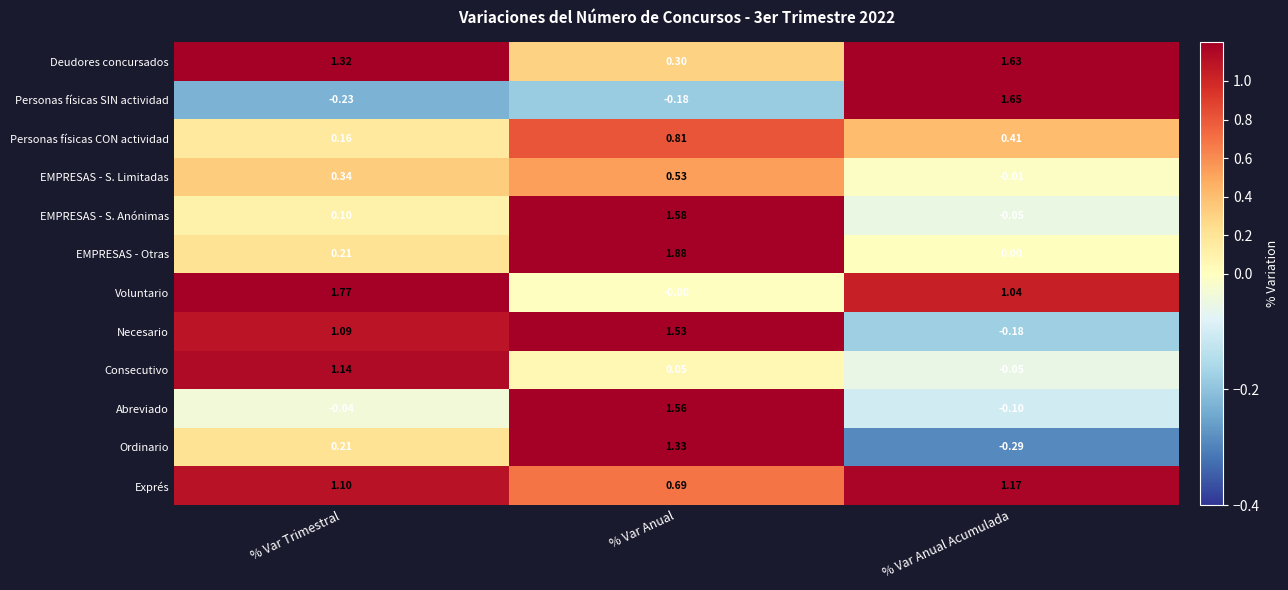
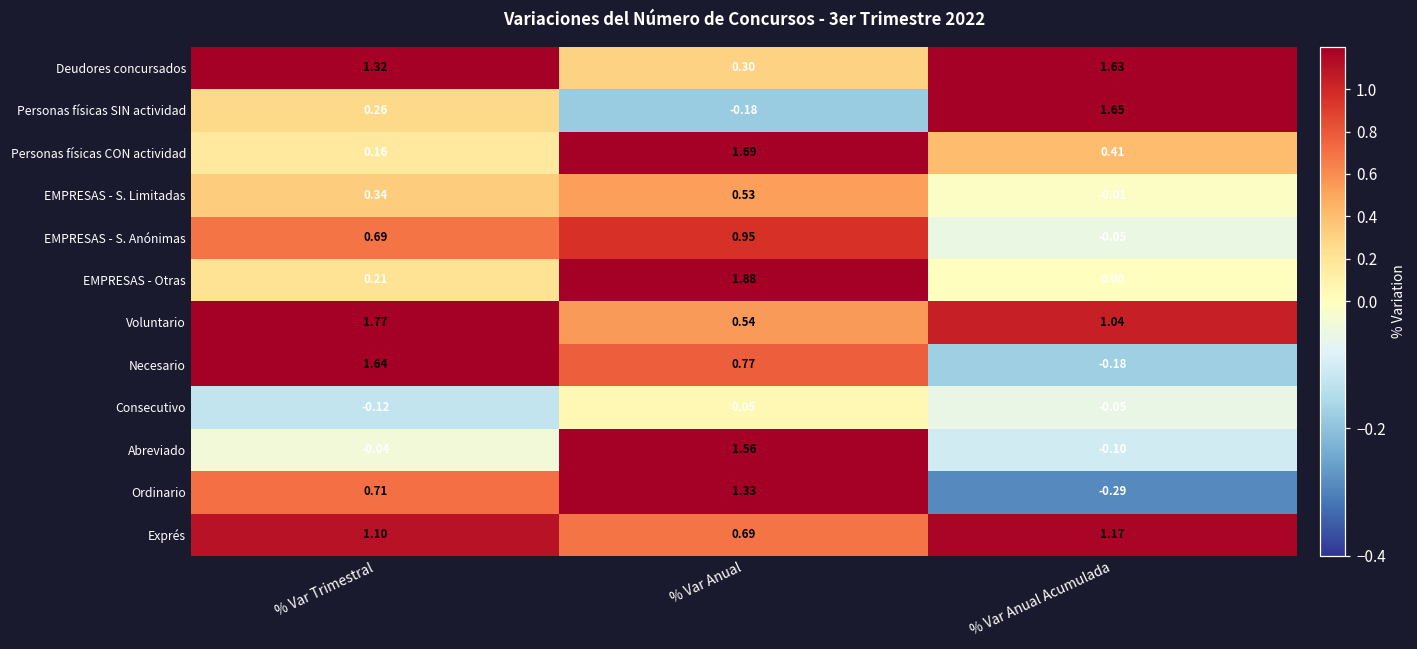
  {
    "Deudores concursados": {
      "% Var Trimestral": 1.32,
      "% Var Anual": 0.30,
      "% Var Anual Acumulada": 1.63
    },
    "Personas físicas SIN actividad": {
-     "% Var Trimestral": -0.23,
+     "% Var Trimestral": 0.26,
      "% Var Anual": -0.18,
      "% Var Anual Acumulada": 1.65
    },
    "Personas físicas CON actividad": {
      "% Var Trimestral": 0.16,
-     "% Var Anual": 0.81,
+     "% Var Anual": 1.69,
      "% Var Anual Acumulada": 0.41
    },
    "EMPRESAS - S. Limitadas": {
      "% Var Trimestral": 0.34,
      "% Var Anual": 0.53,
      "% Var Anual Acumulada": -0.01
    },
    "EMPRESAS - S. Anónimas": {
-     "% Var Trimestral": 0.10,
-     "% Var Anual": 1.58
+     "% Var Trimestral": 0.69,
+     "% Var Anual": 0.95
    },
    "EMPRESAS - Otras": {
      "% Var Trimestral": 0.21,
      "% Var Anual": 1.88,
      "% Var Anual Acumulada": 0.00
    },
    "Voluntario": {
      "% Var Trimestral": 1.77,
-     "% Var Anual": -0.00,
+     "% Var Anual": 0.54,
      "% Var Anual Acumulada": 1.04
    },
    "Necesario": {
-     "% Var Trimestral": 1.09,
-     "% Var Anual": 1.53,
+     "% Var Trimestral": 1.64,
+     "% Var Anual": 0.77,
      "% Var Anual Acumulada": -0.18
    },
    "Consecutivo": {
-     "% Var Trimestral": 1.14,
+     "% Var Trimestral": -0.12,
      "% Var Anual": 0.05
    },
    "Abreviado": {
      "% Var Anual": 1.56
    },
    "Ordinario": {
-     "% Var Trimestral": 0.21,
+     "% Var Trimestral": 0.71,
      "% Var Anual": 1.33,
      "% Var Anual Acumulada": -0.29
    },
    "Exprés": {
      "% Var Trimestral": 1.10,
      "% Var Anual": 0.69,
      "% Var Anual Acumulada": 1.17
    }
  }
